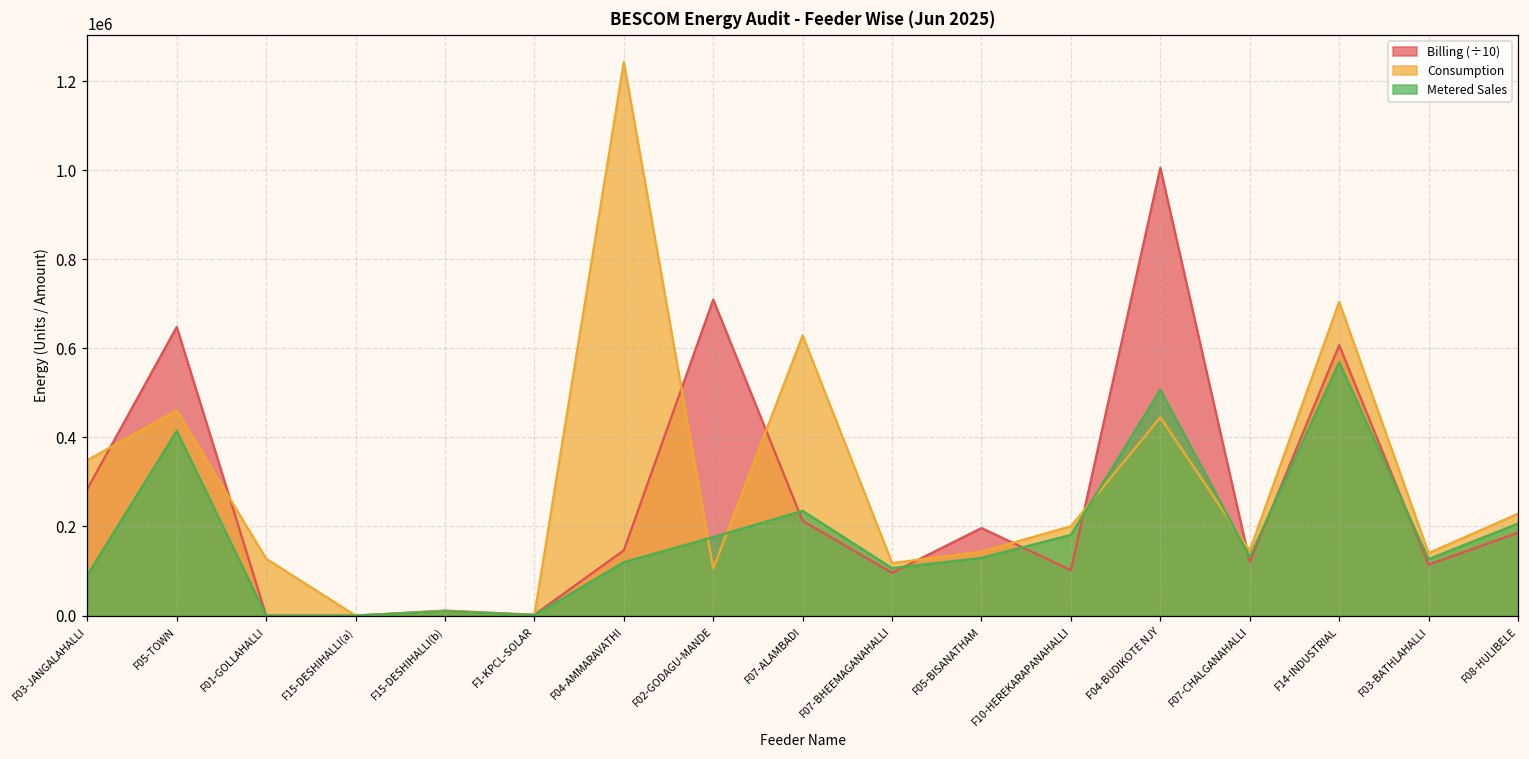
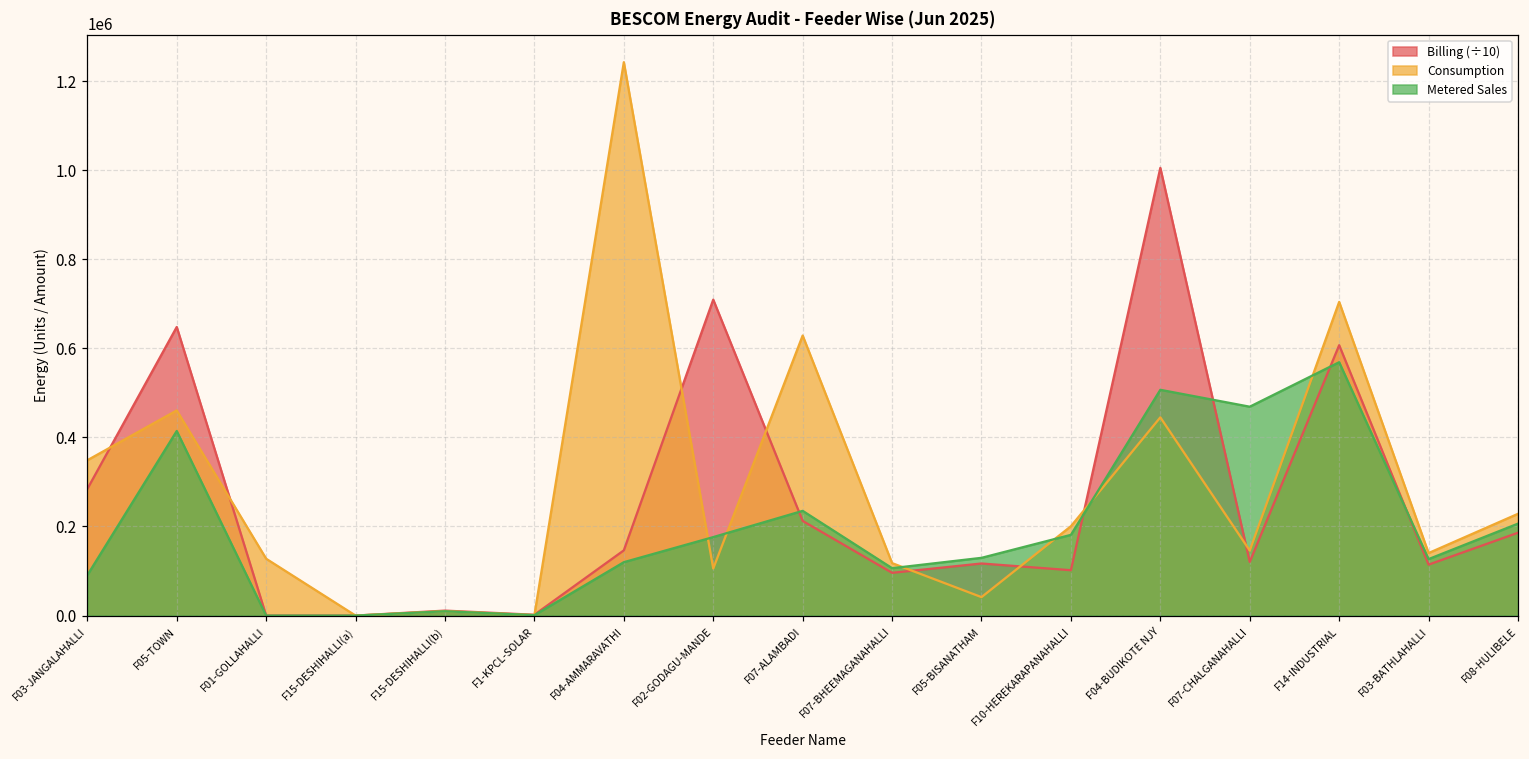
  {
    "Billing (÷10)": {
      "F03-JANGALAHALLI": 280000,
      "F05-TOWN": 650000,
      "F04-AMMARAVATHI": 150000,
      "F02-GODAGU-MANDE": 710000,
      "F07-ALAMBADI": 210000,
      "F07-BHEEMAGANAHALLI": 100000,
-     "F05-BISANATHAM": 200000,
+     "F05-BISANATHAM": 120000,
      "F10-HEREKARAPANAHALLI": 100000,
      "F04-BUDIKOTE NJY": 1010000,
      "F07-CHALGANAHALLI": 120000,
      "F14-INDUSTRIAL": 610000,
      "F03-BATHLAHALLI": 110000,
      "F08-HULIBELE": 190000
    },
    "Consumption": {
      "F03-JANGALAHALLI": 350000,
      "F05-TOWN": 460000,
      "F01-GOLLAHALLI": 130000,
      "F04-AMMARAVATHI": 1240000,
      "F02-GODAGU-MANDE": 110000,
      "F07-ALAMBADI": 630000,
      "F07-BHEEMAGANAHALLI": 120000,
-     "F05-BISANATHAM": 140000,
+     "F05-BISANATHAM": 40000,
      "F10-HEREKARAPANAHALLI": 200000,
      "F04-BUDIKOTE NJY": 450000,
      "F07-CHALGANAHALLI": 150000,
      "F14-INDUSTRIAL": 700000,
      "F03-BATHLAHALLI": 140000,
      "F08-HULIBELE": 230000
    },
    "Metered Sales": {
      "F03-JANGALAHALLI": 90000,
      "F05-TOWN": 410000,
      "F04-AMMARAVATHI": 120000,
      "F02-GODAGU-MANDE": 180000,
      "F07-ALAMBADI": 240000,
      "F07-BHEEMAGANAHALLI": 110000,
      "F05-BISANATHAM": 130000,
      "F10-HEREKARAPANAHALLI": 180000,
      "F04-BUDIKOTE NJY": 510000,
-     "F07-CHALGANAHALLI": 130000,
+     "F07-CHALGANAHALLI": 470000,
      "F14-INDUSTRIAL": 570000,
      "F03-BATHLAHALLI": 130000,
      "F08-HULIBELE": 210000
    }
  }
